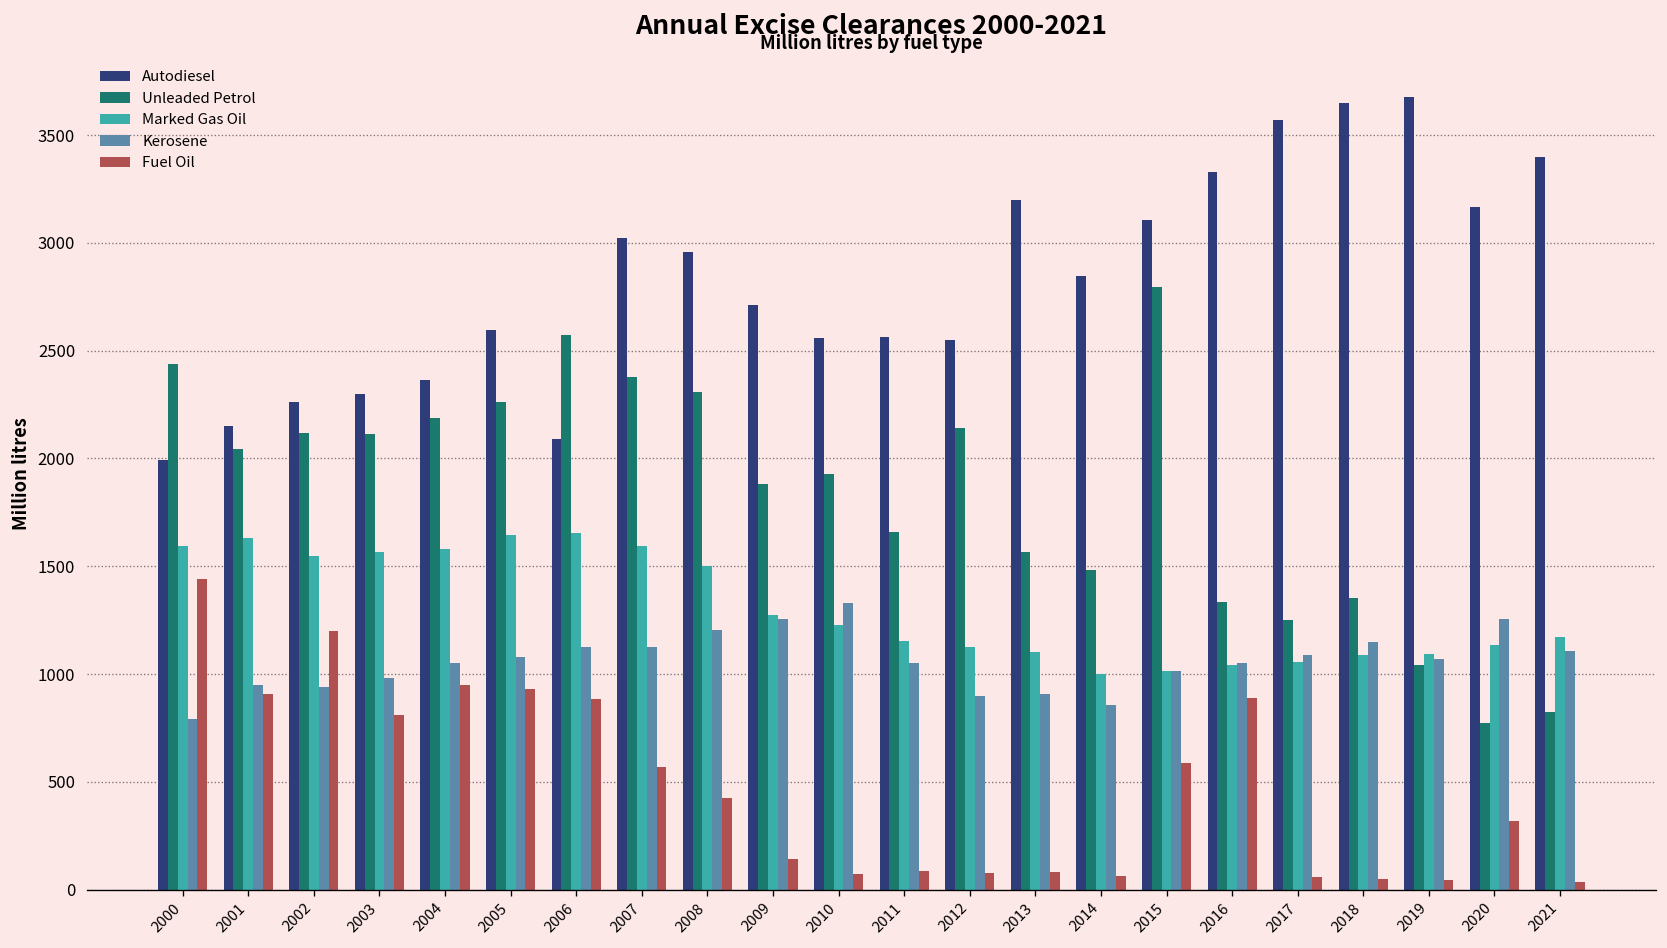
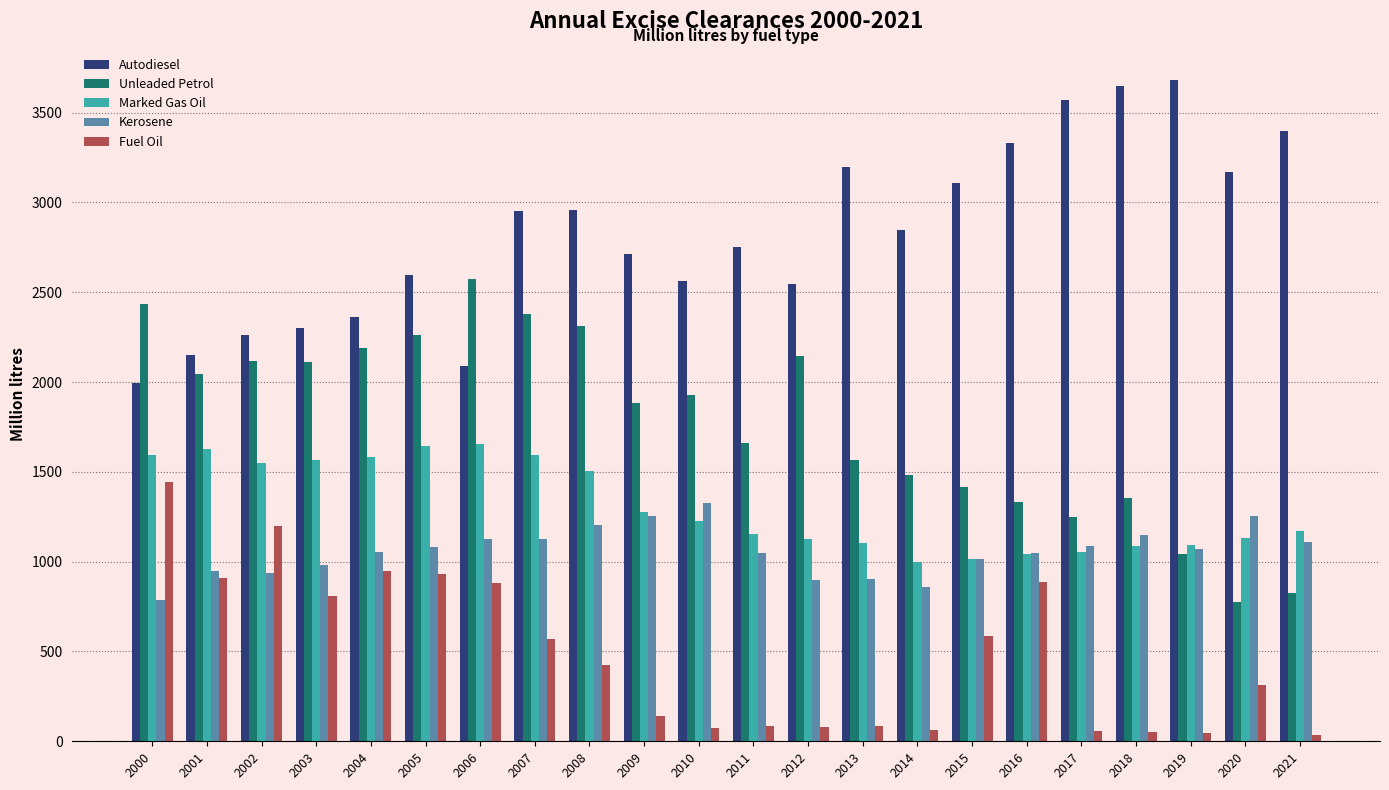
  {
    "Autodiesel": {
      "2000": 1990,
      "2001": 2150,
      "2002": 2260,
      "2003": 2300,
      "2004": 2360,
      "2005": 2600,
      "2006": 2090,
-     "2007": 3030,
+     "2007": 2950,
      "2008": 2960,
      "2009": 2710,
      "2010": 2560,
-     "2011": 2560,
+     "2011": 2750,
      "2012": 2550,
      "2013": 3200,
      "2014": 2850,
      "2015": 3110,
      "2016": 3330,
      "2017": 3570,
      "2018": 3650,
      "2019": 3680,
      "2020": 3170,
      "2021": 3400
    },
    "Unleaded Petrol": {
      "2000": 2440,
      "2001": 2040,
      "2002": 2120,
      "2003": 2110,
      "2004": 2190,
      "2005": 2260,
      "2006": 2570,
      "2007": 2380,
      "2008": 2310,
      "2009": 1880,
      "2010": 1930,
      "2011": 1660,
      "2012": 2140,
      "2013": 1570,
      "2014": 1480,
-     "2015": 2800,
+     "2015": 1420,
      "2016": 1340,
      "2017": 1250,
      "2018": 1350,
      "2019": 1040,
      "2020": 770,
      "2021": 830
    },
    "Fuel Oil": {
      "2000": 1440,
      "2001": 910,
      "2002": 1200,
      "2003": 810,
      "2004": 950,
      "2005": 930,
      "2006": 880,
      "2007": 570,
      "2008": 420,
      "2009": 140,
      "2010": 70,
      "2011": 90,
      "2012": 80,
      "2013": 80,
      "2014": 60,
      "2015": 590,
      "2016": 890,
      "2017": 60,
      "2018": 50,
      "2019": 50,
      "2020": 320,
      "2021": 40
    }
  }
